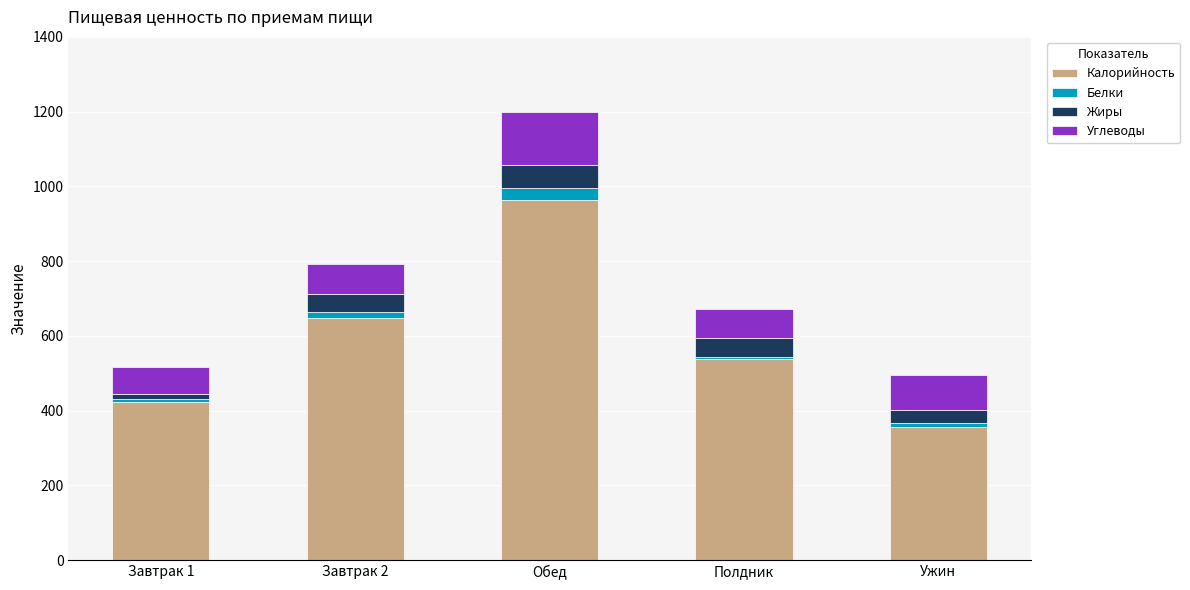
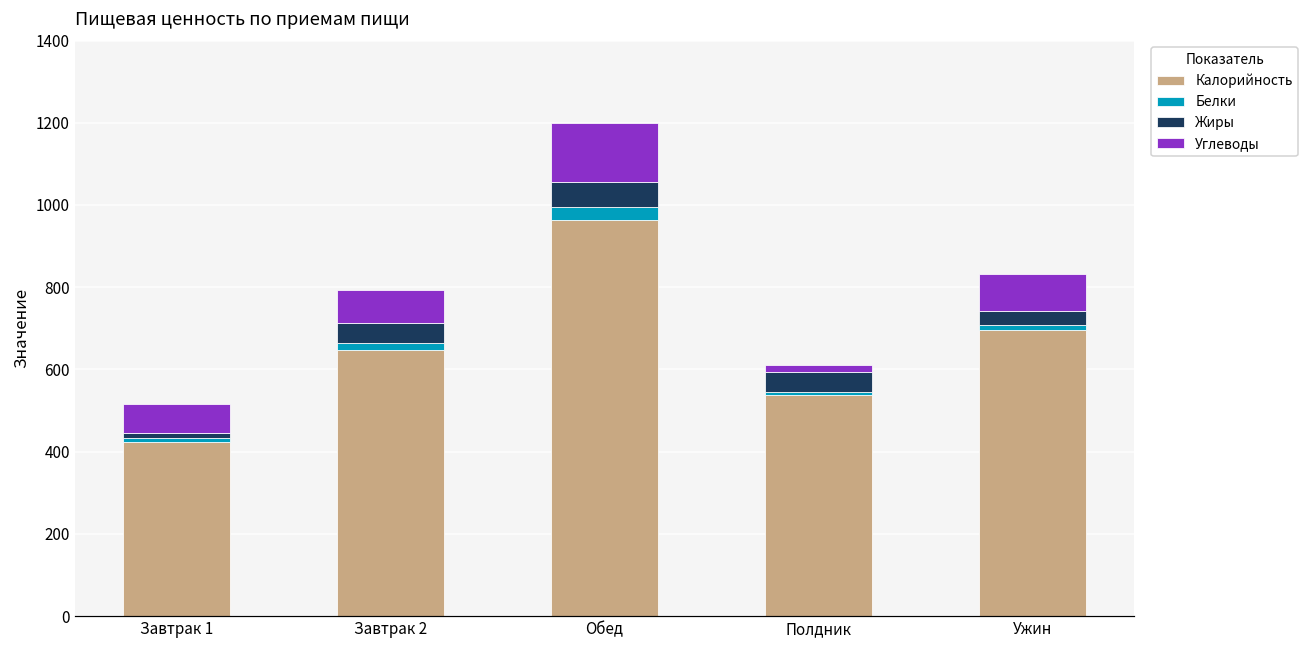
  {
    "Калорийность": {
      "Завтрак 1": 420,
      "Завтрак 2": 650,
      "Обед": 960,
      "Полдник": 540,
-     "Ужин": 360
+     "Ужин": 700
    },
    "Белки": {
      "Завтрак 1": 10,
      "Завтрак 2": 20,
      "Обед": 30,
      "Полдник": 10,
      "Ужин": 10
    },
    "Жиры": {
      "Завтрак 1": 10,
      "Завтрак 2": 50,
      "Обед": 60,
      "Полдник": 50,
      "Ужин": 30
    },
    "Углеводы": {
      "Завтрак 1": 70,
      "Завтрак 2": 80,
      "Обед": 140,
-     "Полдник": 80,
+     "Полдник": 20,
      "Ужин": 90
    }
  }
